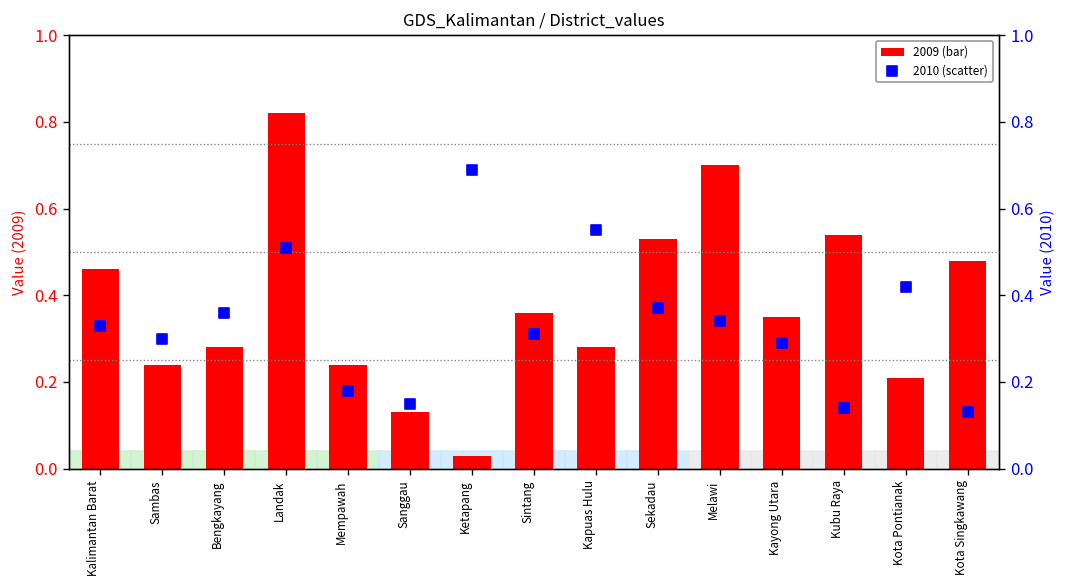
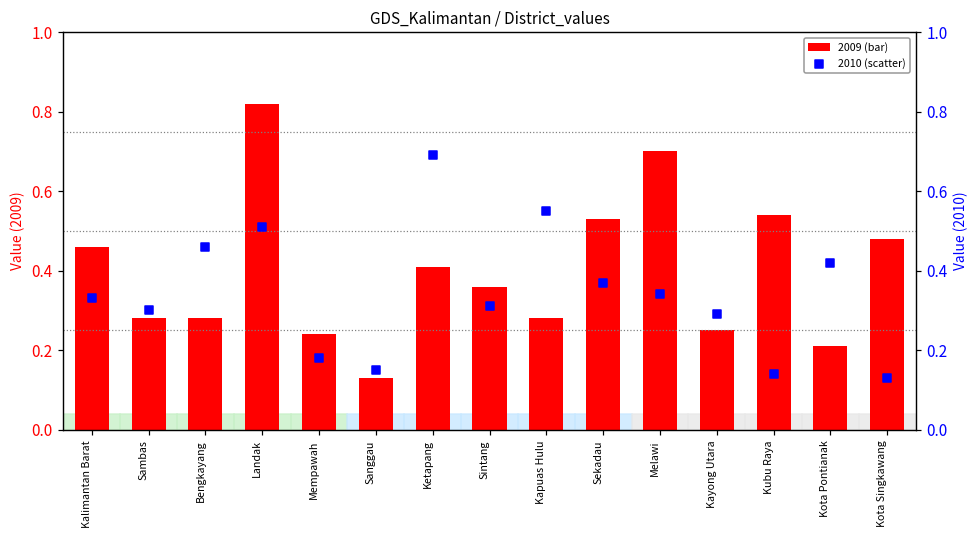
  {
    "2009 (bar)": {
      "Kalimantan Barat": 0.46,
-     "Sambas": 0.24,
+     "Sambas": 0.28,
      "Bengkayang": 0.28,
      "Landak": 0.82,
      "Mempawah": 0.24,
      "Sanggau": 0.13,
-     "Ketapang": 0.03,
+     "Ketapang": 0.41,
      "Sintang": 0.36,
      "Kapuas Hulu": 0.28,
      "Sekadau": 0.53,
      "Melawi": 0.70,
-     "Kayong Utara": 0.35,
+     "Kayong Utara": 0.25,
      "Kubu Raya": 0.54,
      "Kota Pontianak": 0.21,
      "Kota Singkawang": 0.48
    },
    "2010 (scatter)": {
-     "Bengkayang": 0.36
+     "Bengkayang": 0.46
    }
  }
